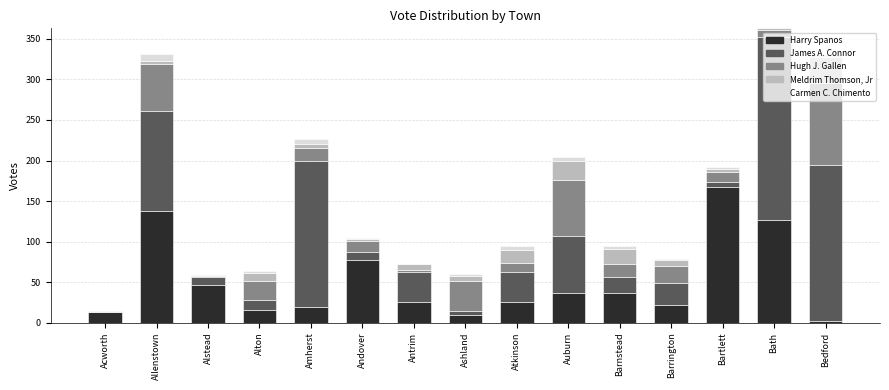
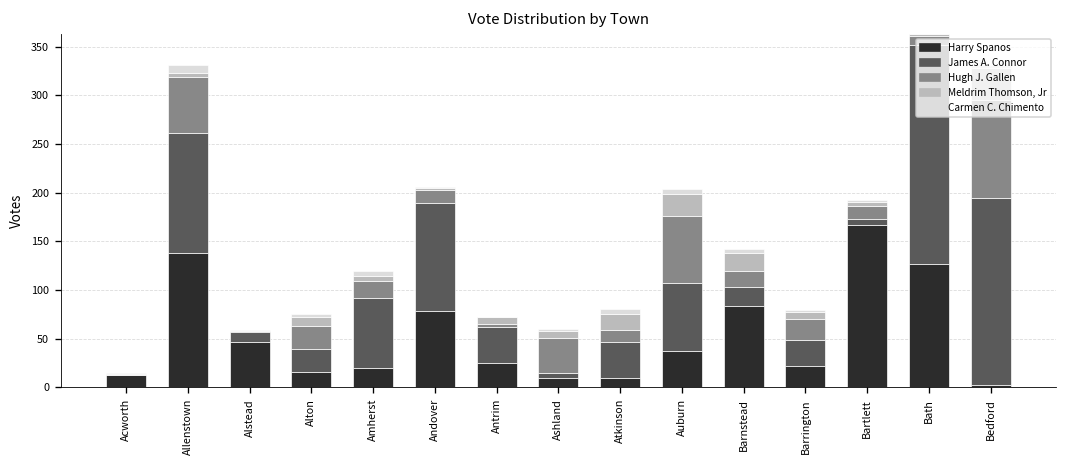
  {
    "Harry Spanos": {
      "Acworth": 10,
      "Allenstown": 140,
      "Alstead": 50,
      "Alton": 20,
      "Amherst": 20,
      "Andover": 80,
      "Antrim": 30,
      "Ashland": 10,
-     "Atkinson": 30,
+     "Atkinson": 10,
      "Auburn": 40,
-     "Barnstead": 40,
+     "Barnstead": 80,
      "Barrington": 20,
      "Bartlett": 170,
      "Bath": 130
    },
    "James A. Connor": {
      "Acworth": 0,
      "Allenstown": 120,
      "Alstead": 10,
-     "Alton": 10,
-     "Amherst": 180,
-     "Andover": 10,
+     "Alton": 20,
+     "Amherst": 70,
+     "Andover": 110,
      "Antrim": 40,
      "Ashland": 10,
      "Atkinson": 40,
      "Auburn": 70,
      "Barnstead": 20,
      "Barrington": 30,
      "Bartlett": 10,
      "Bedford": 190
    },
    "Hugh J. Gallen": {
      "Acworth": 0,
      "Allenstown": 60,
      "Alton": 20,
      "Amherst": 20,
      "Andover": 10,
      "Ashland": 40,
      "Atkinson": 10,
      "Auburn": 70,
      "Barnstead": 20,
      "Barrington": 20,
      "Bartlett": 10,
      "Bath": 10
    }
  }
